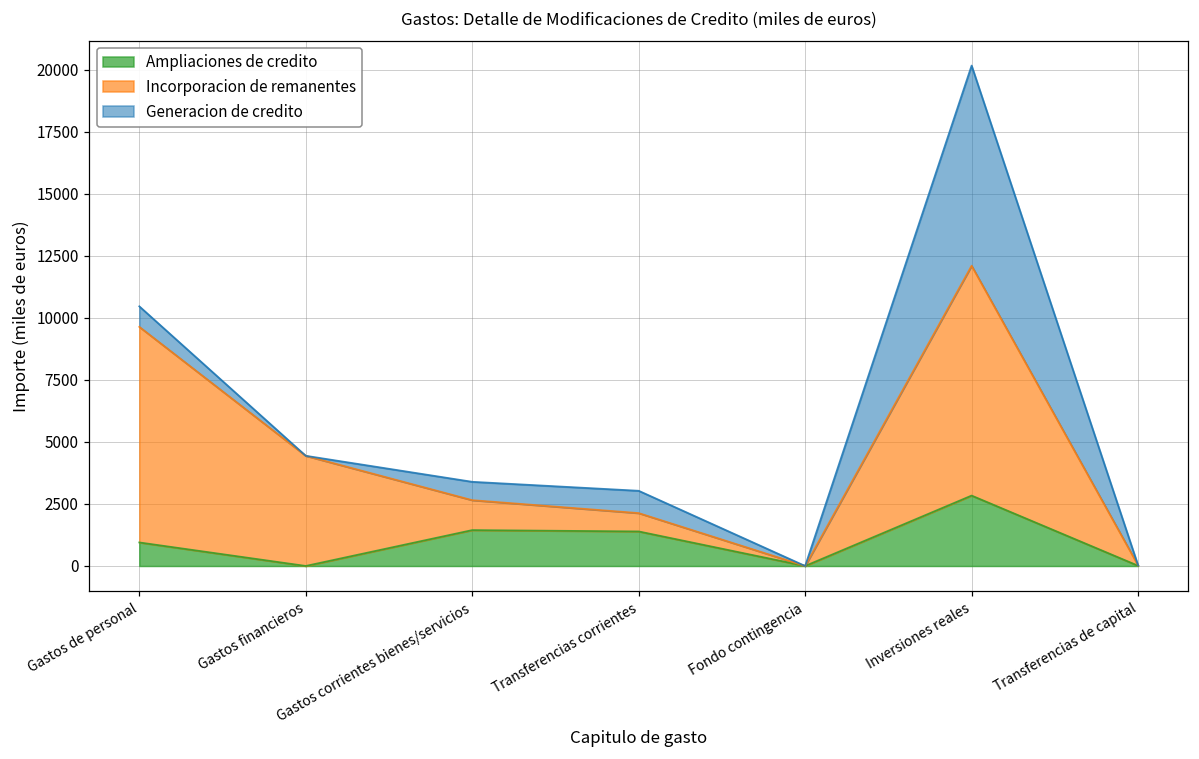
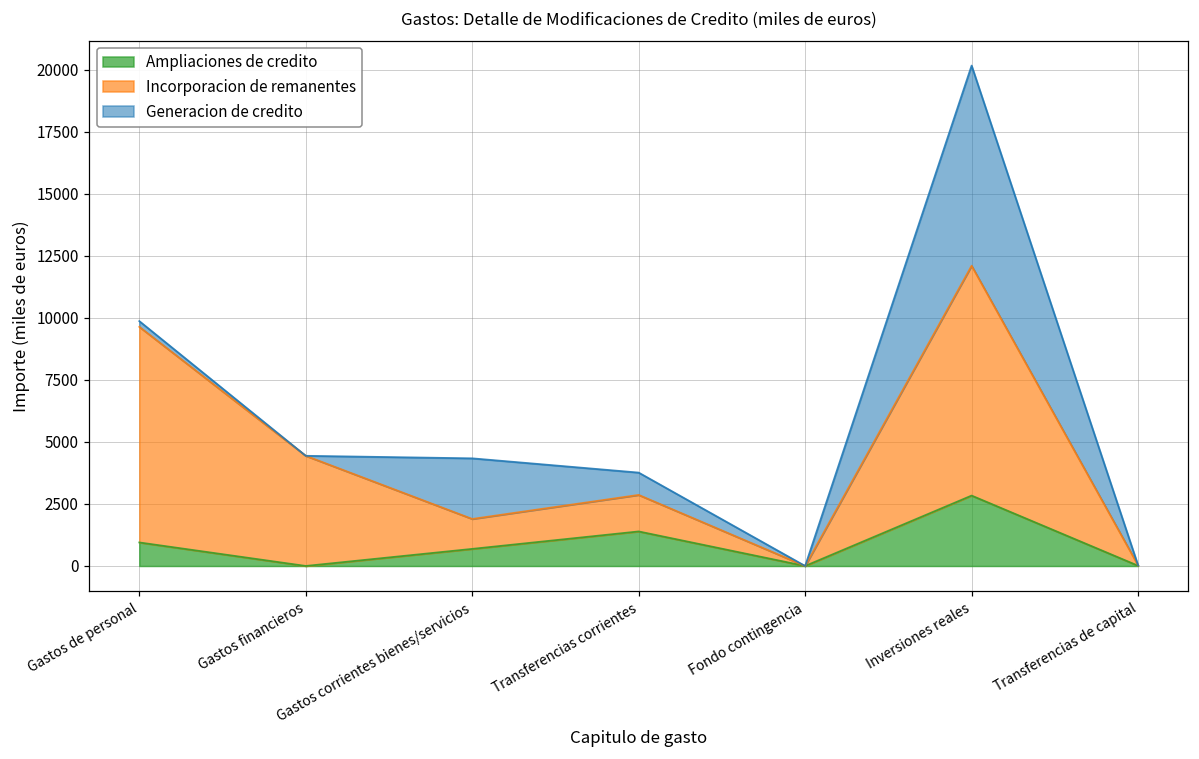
  {
    "Ampliaciones de credito": {
      "Gastos de personal": 900,
      "Gastos financieros": 0,
-     "Gastos corrientes bienes/servicios": 1400,
+     "Gastos corrientes bienes/servicios": 700,
      "Transferencias corrientes": 1400,
      "Inversiones reales": 2800
    },
    "Incorporacion de remanentes": {
      "Gastos de personal": 8700,
      "Gastos corrientes bienes/servicios": 1200,
-     "Transferencias corrientes": 700,
+     "Transferencias corrientes": 1500,
      "Inversiones reales": 9300
    },
    "Generacion de credito": {
-     "Gastos de personal": 800,
-     "Gastos corrientes bienes/servicios": 700,
+     "Gastos de personal": 200,
+     "Gastos corrientes bienes/servicios": 2400,
      "Transferencias corrientes": 900,
      "Inversiones reales": 8100
    }
  }
